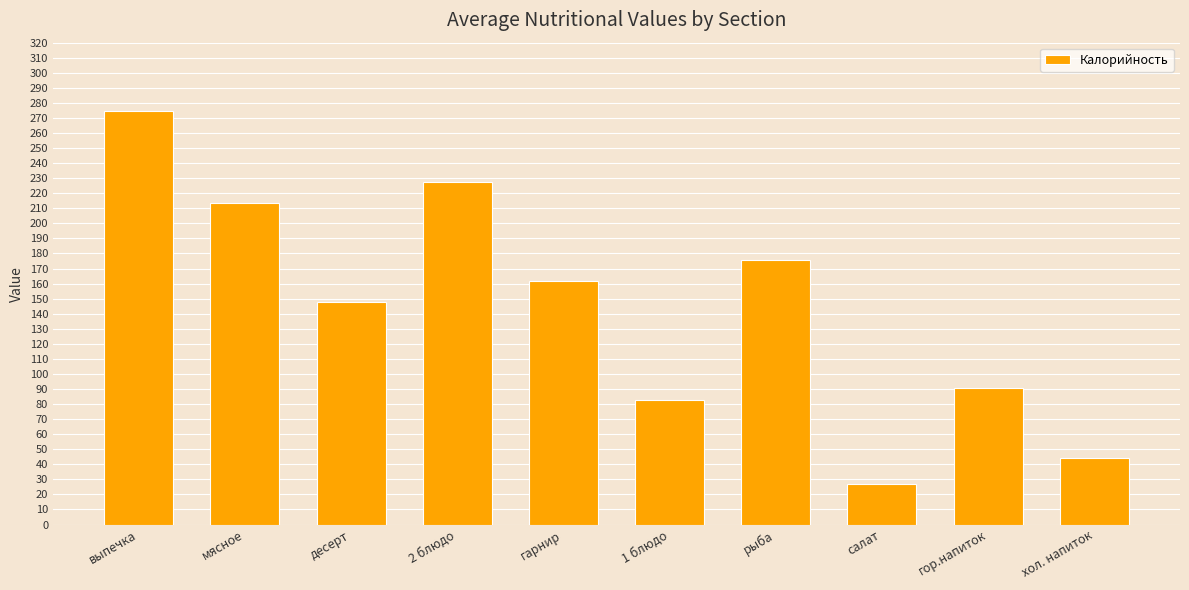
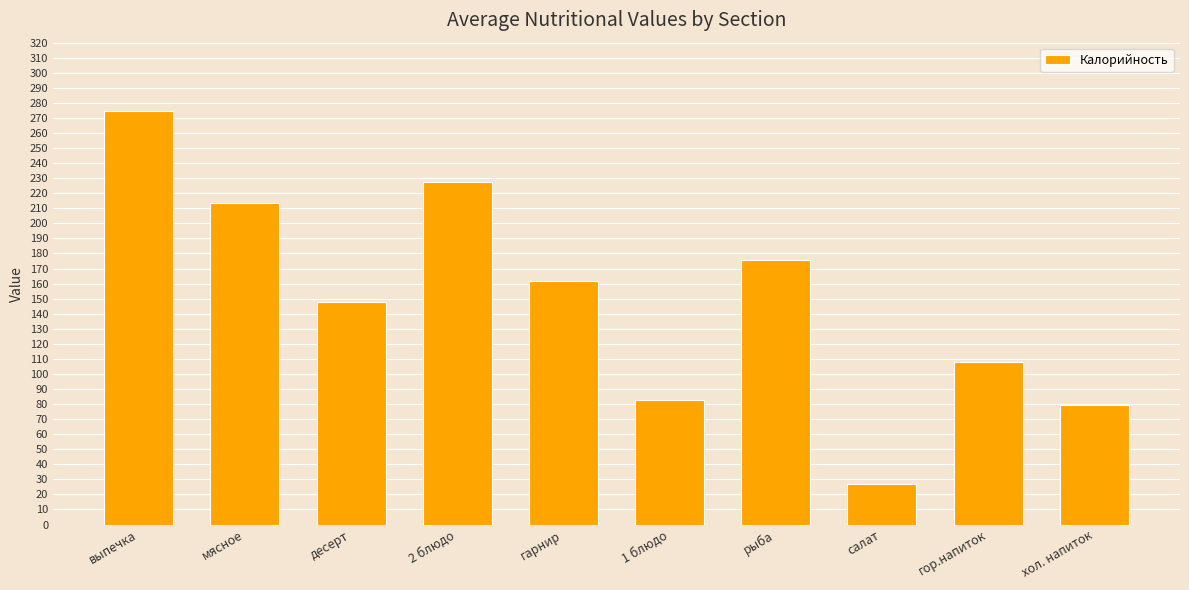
  {
    "выпечка": 275,
    "мясное": 214,
    "десерт": 148,
    "2 блюдо": 228,
    "гарнир": 162,
    "1 блюдо": 82,
    "рыба": 175,
    "салат": 27,
-   "гор.напиток": 91,
-   "хол. напиток": 44
+   "гор.напиток": 108,
+   "хол. напиток": 79
  }
